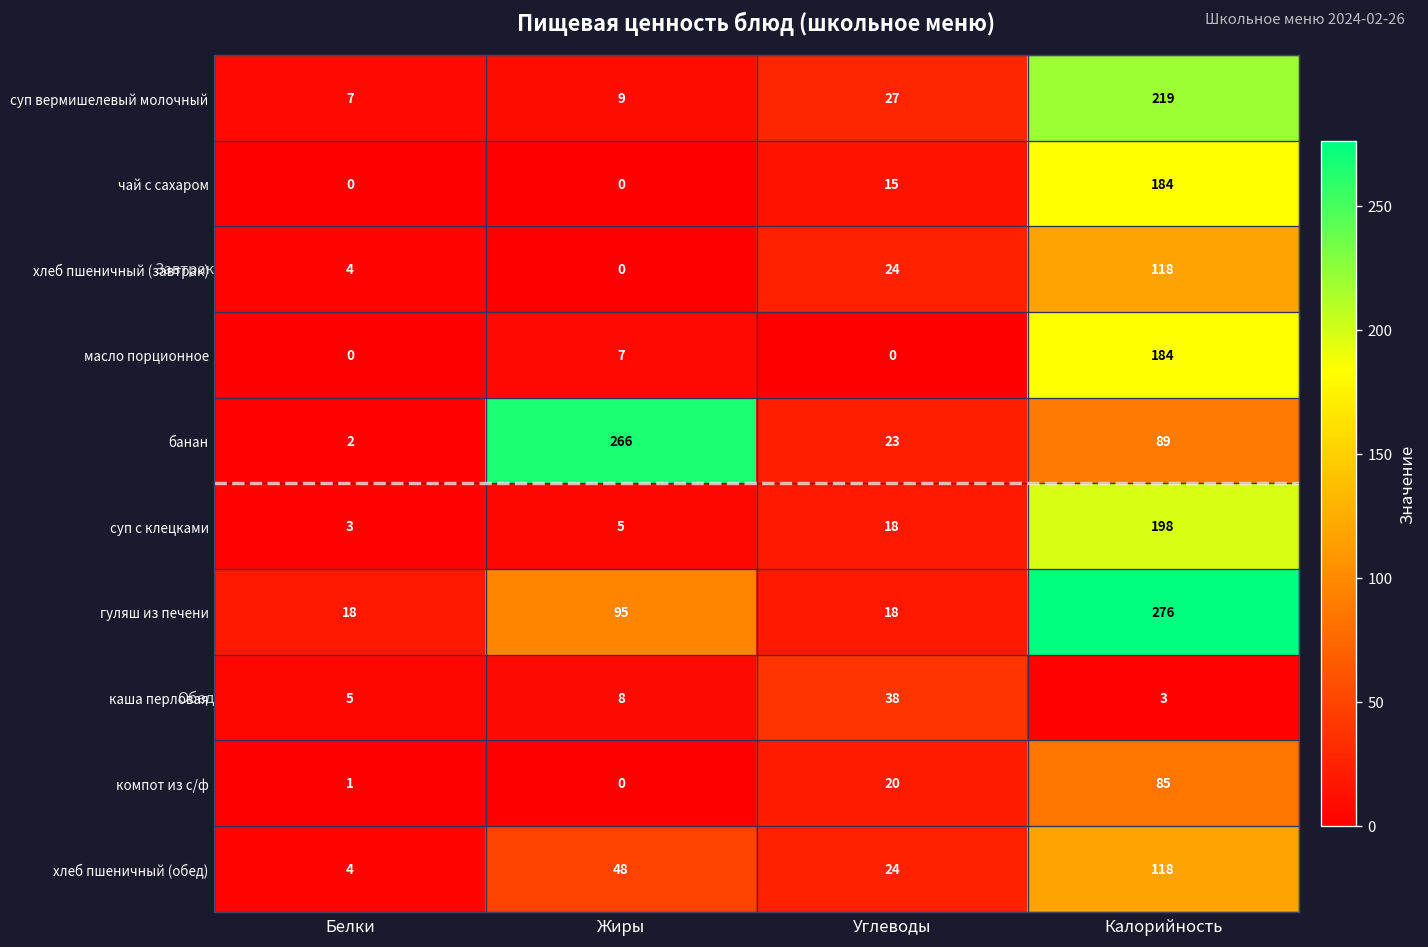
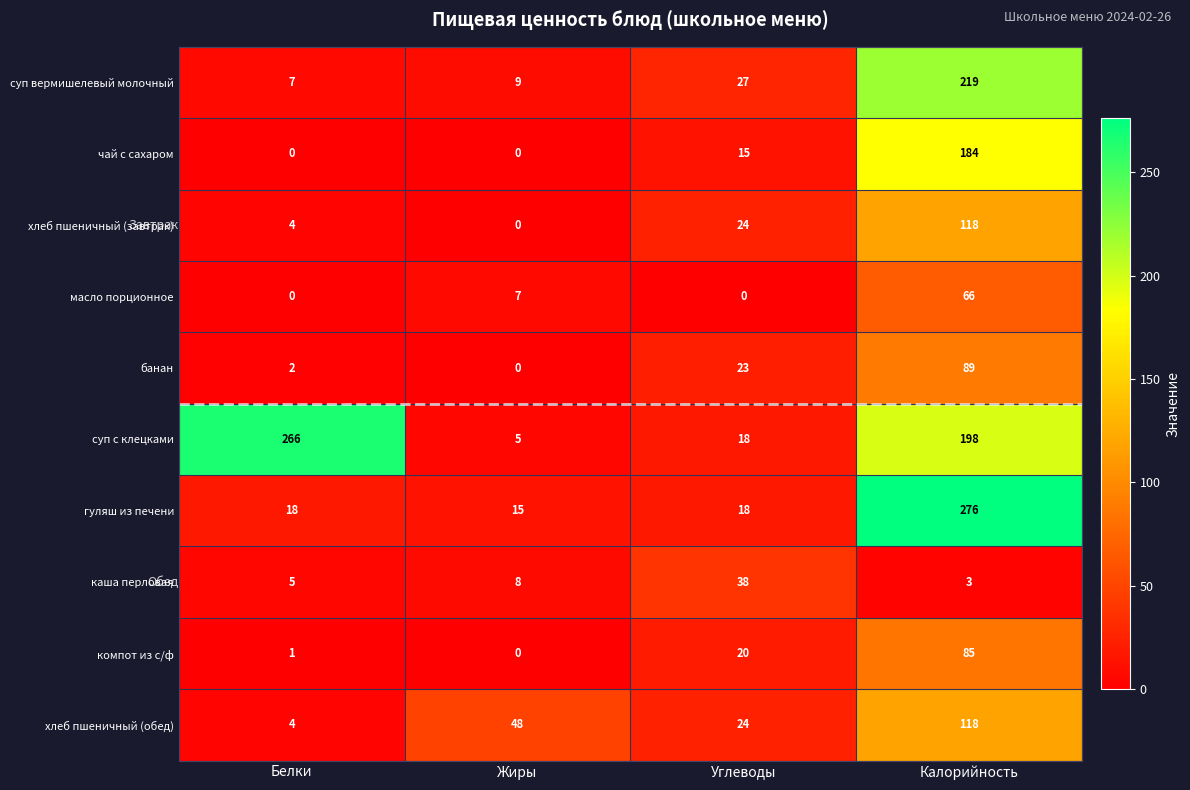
  {
    "суп вермишелевый молочный": {
      "Белки": 7,
      "Жиры": 9,
      "Углеводы": 27,
      "Калорийность": 219
    },
    "чай с сахаром": {
      "Белки": 0,
      "Жиры": 0,
      "Углеводы": 15,
      "Калорийность": 184
    },
    "хлеб пшеничный (завтрак)": {
      "Белки": 4,
      "Жиры": 0,
      "Углеводы": 24,
      "Калорийность": 118
    },
    "масло порционное": {
      "Белки": 0,
      "Жиры": 7,
      "Углеводы": 0,
-     "Калорийность": 184
+     "Калорийность": 66
    },
    "банан": {
      "Белки": 2,
-     "Жиры": 266,
+     "Жиры": 0,
      "Углеводы": 23,
      "Калорийность": 89
    },
    "суп с клецками": {
-     "Белки": 3,
+     "Белки": 266,
      "Жиры": 5,
      "Углеводы": 18,
      "Калорийность": 198
    },
    "гуляш из печени": {
      "Белки": 18,
-     "Жиры": 95,
+     "Жиры": 15,
      "Углеводы": 18,
      "Калорийность": 276
    },
    "каша перловая": {
      "Белки": 5,
      "Жиры": 8,
      "Углеводы": 38,
      "Калорийность": 3
    },
    "компот из с/ф": {
      "Белки": 1,
      "Жиры": 0,
      "Углеводы": 20,
      "Калорийность": 85
    },
    "хлеб пшеничный (обед)": {
      "Белки": 4,
      "Жиры": 48,
      "Углеводы": 24,
      "Калорийность": 118
    }
  }
